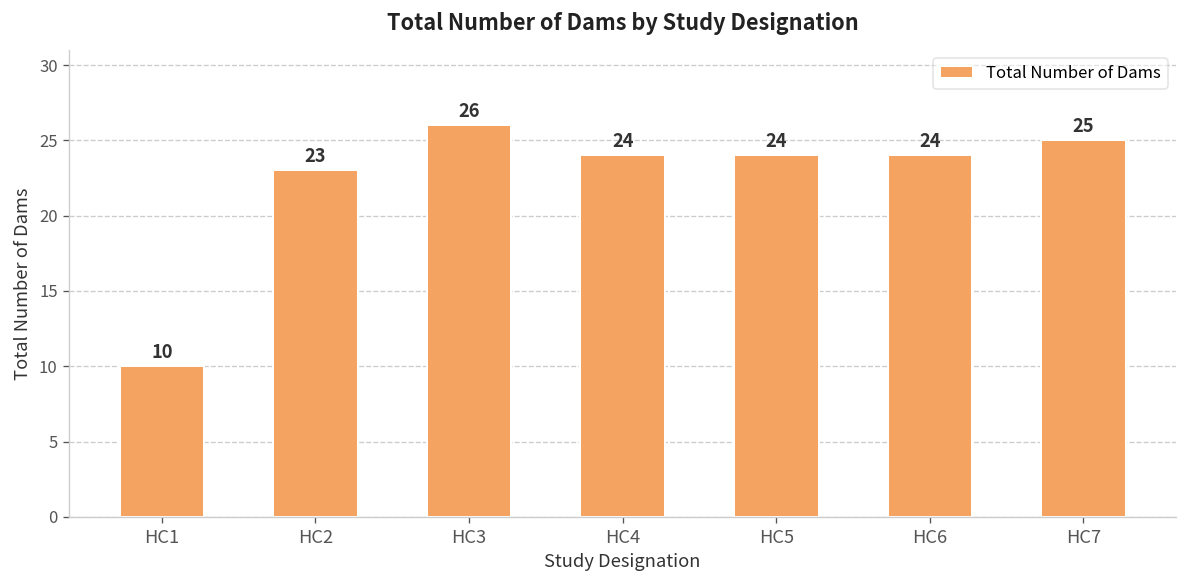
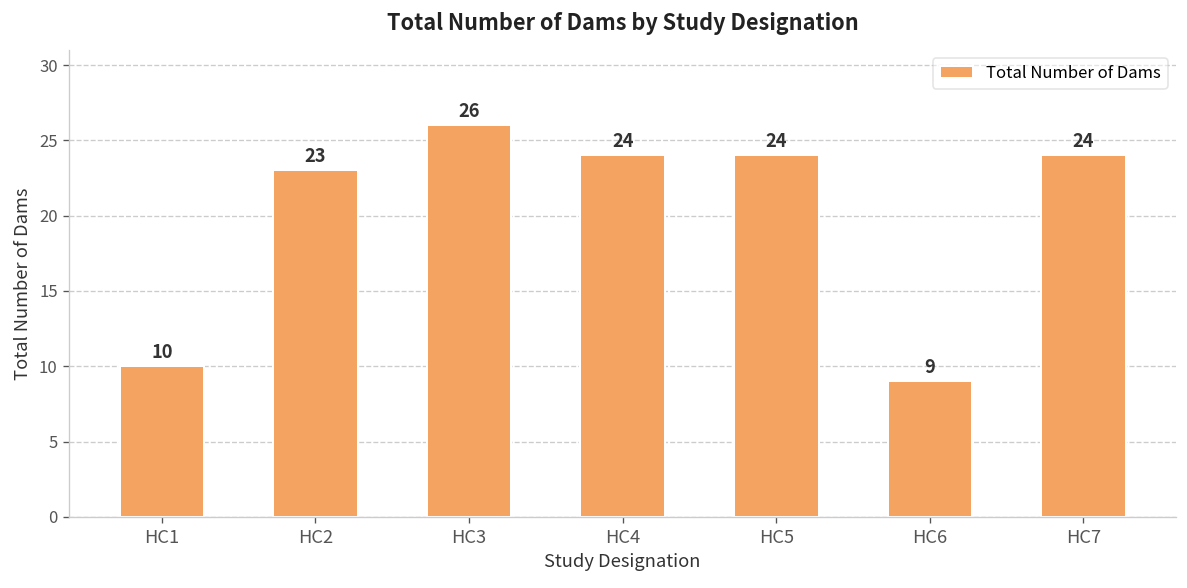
  {
    "HC1": 10,
    "HC2": 23,
    "HC3": 26,
    "HC4": 24,
    "HC5": 24,
-   "HC6": 24,
-   "HC7": 25
+   "HC6": 9,
+   "HC7": 24
  }
